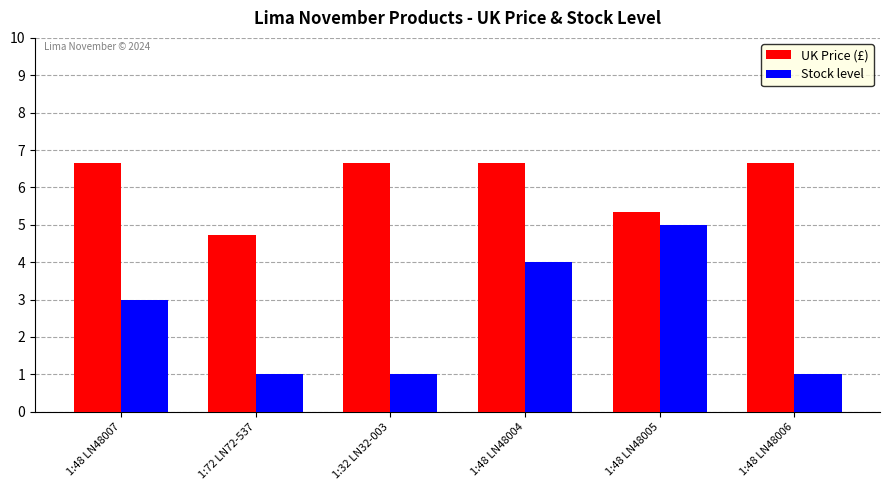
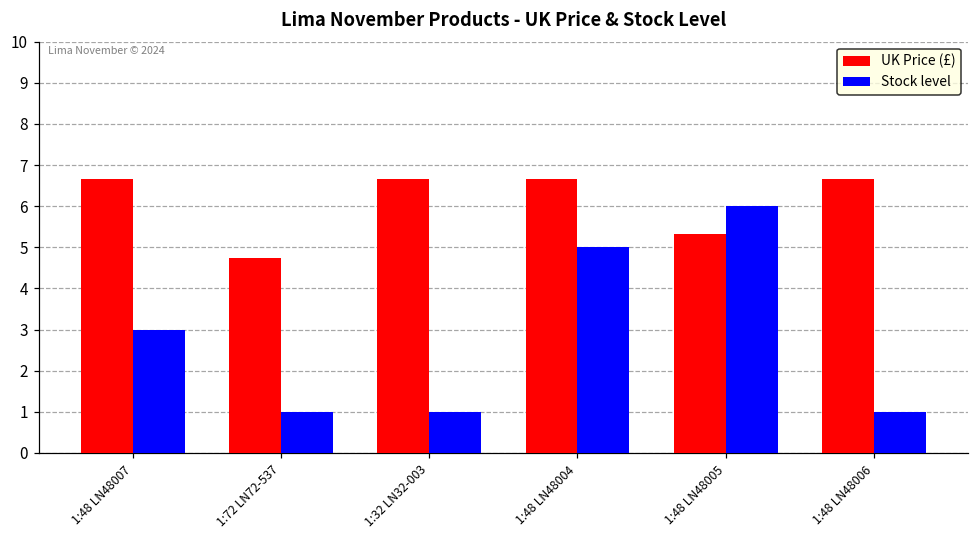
  {
    "UK Price (£)": {
      "1:48 LN48007": 6.7,
      "1:72 LN72-537": 4.7,
      "1:32 LN32-003": 6.7,
      "1:48 LN48004": 6.7,
      "1:48 LN48005": 5.3,
      "1:48 LN48006": 6.7
    },
    "Stock level": {
      "1:48 LN48007": 3,
      "1:72 LN72-537": 1,
      "1:32 LN32-003": 1,
-     "1:48 LN48004": 4,
-     "1:48 LN48005": 5,
+     "1:48 LN48004": 5,
+     "1:48 LN48005": 6,
      "1:48 LN48006": 1
    }
  }
